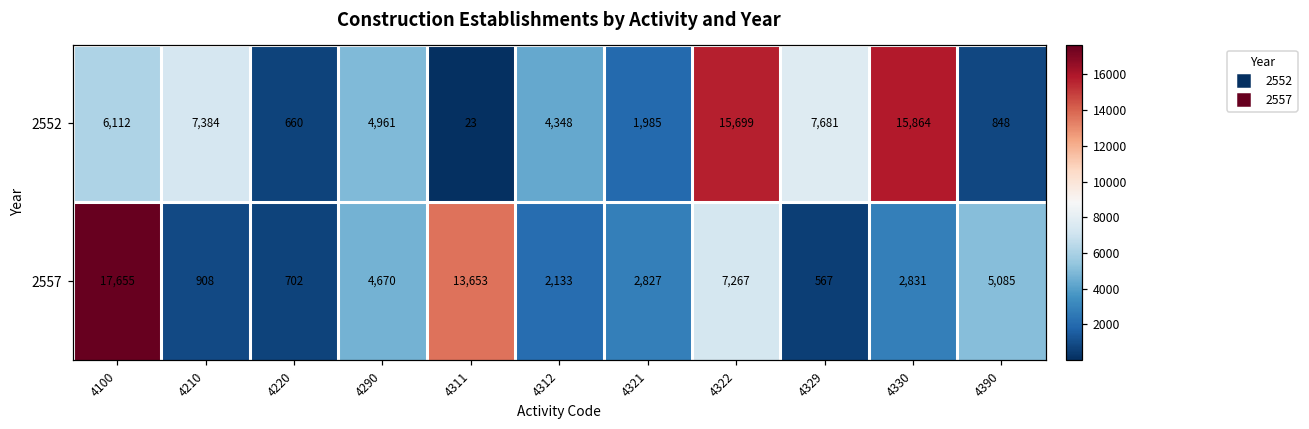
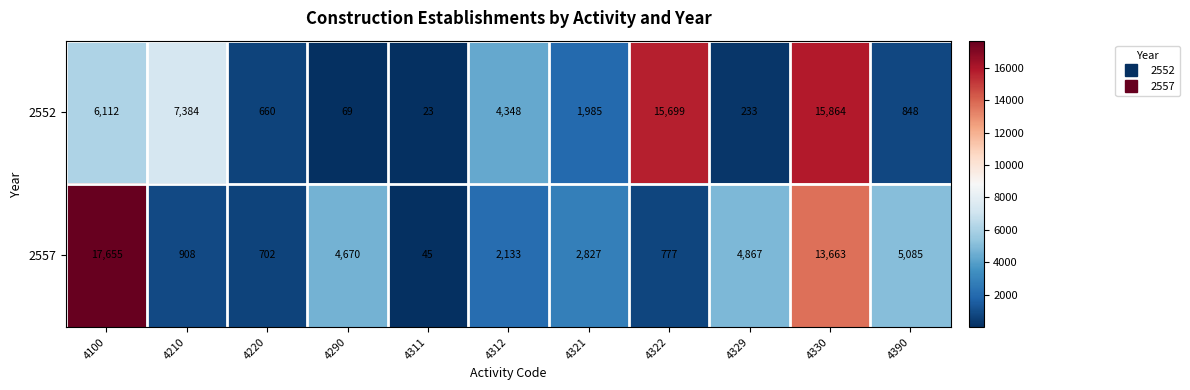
  {
    "2552": {
      "4100": "6,112",
      "4210": "7,384",
      "4220": "660",
-     "4290": "4,961",
+     "4290": "69",
      "4311": "23",
      "4312": "4,348",
      "4321": "1,985",
      "4322": "15,699",
-     "4329": "7,681",
+     "4329": "233",
      "4330": "15,864",
      "4390": "848"
    },
    "2557": {
      "4100": "17,655",
      "4210": "908",
      "4220": "702",
      "4290": "4,670",
-     "4311": "13,653",
+     "4311": "45",
      "4312": "2,133",
      "4321": "2,827",
-     "4322": "7,267",
-     "4329": "567",
-     "4330": "2,831",
+     "4322": "777",
+     "4329": "4,867",
+     "4330": "13,663",
      "4390": "5,085"
    }
  }
